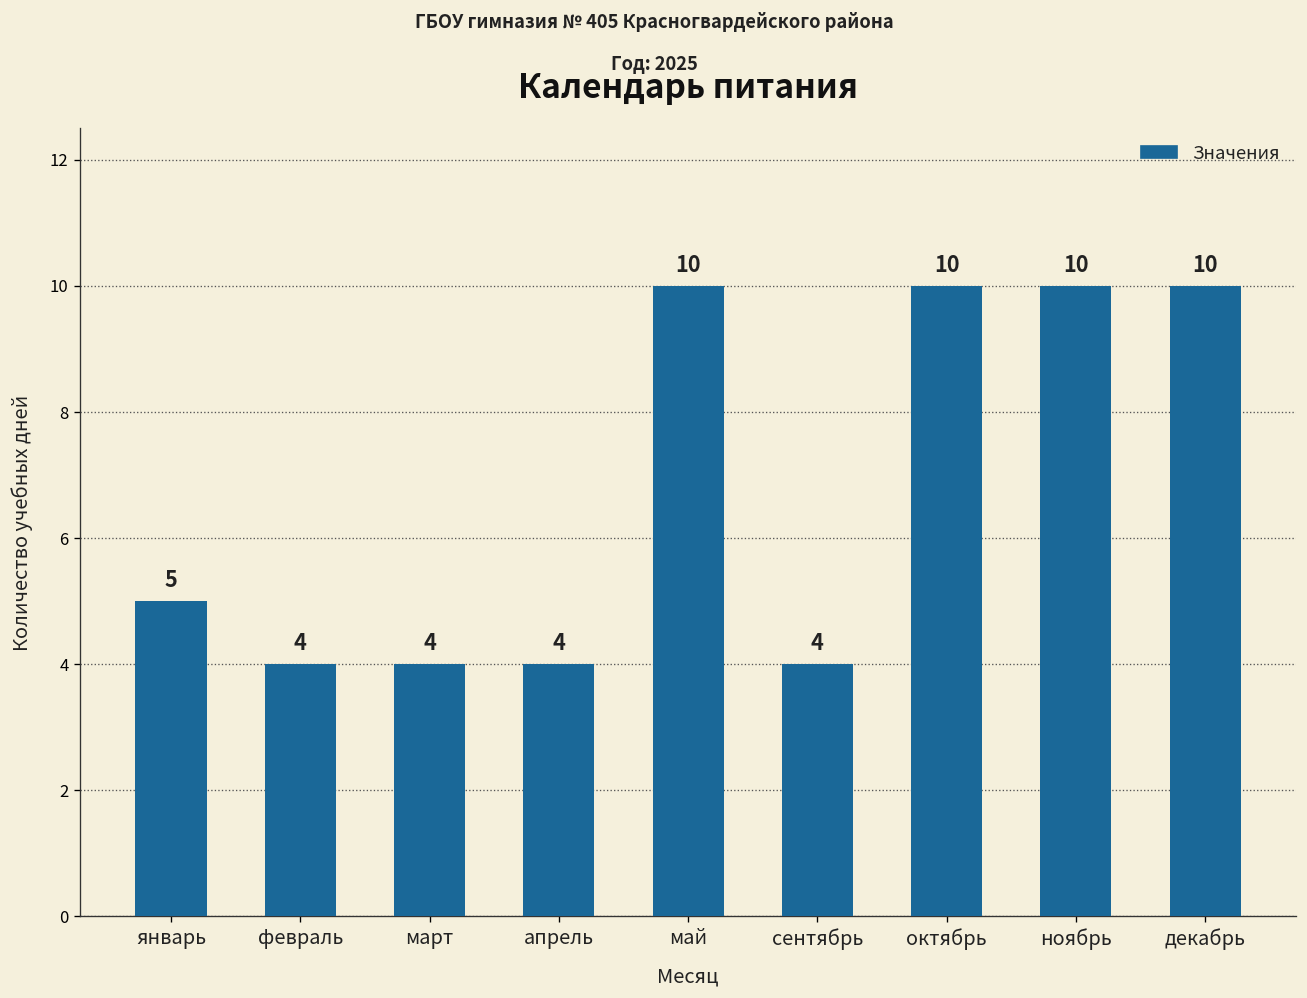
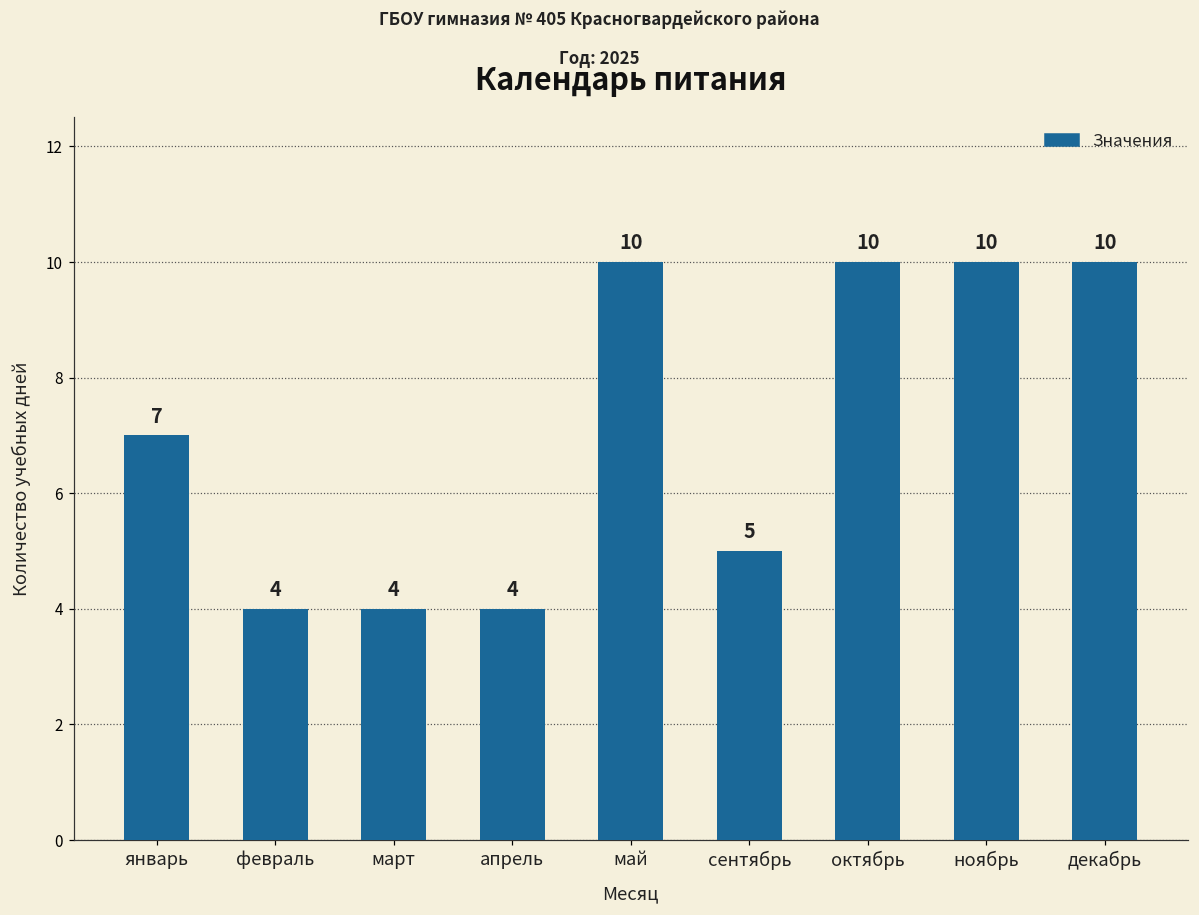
  {
-   "январь": 5,
+   "январь": 7,
    "февраль": 4,
    "март": 4,
    "апрель": 4,
    "май": 10,
-   "сентябрь": 4,
+   "сентябрь": 5,
    "октябрь": 10,
    "ноябрь": 10,
    "декабрь": 10
  }
